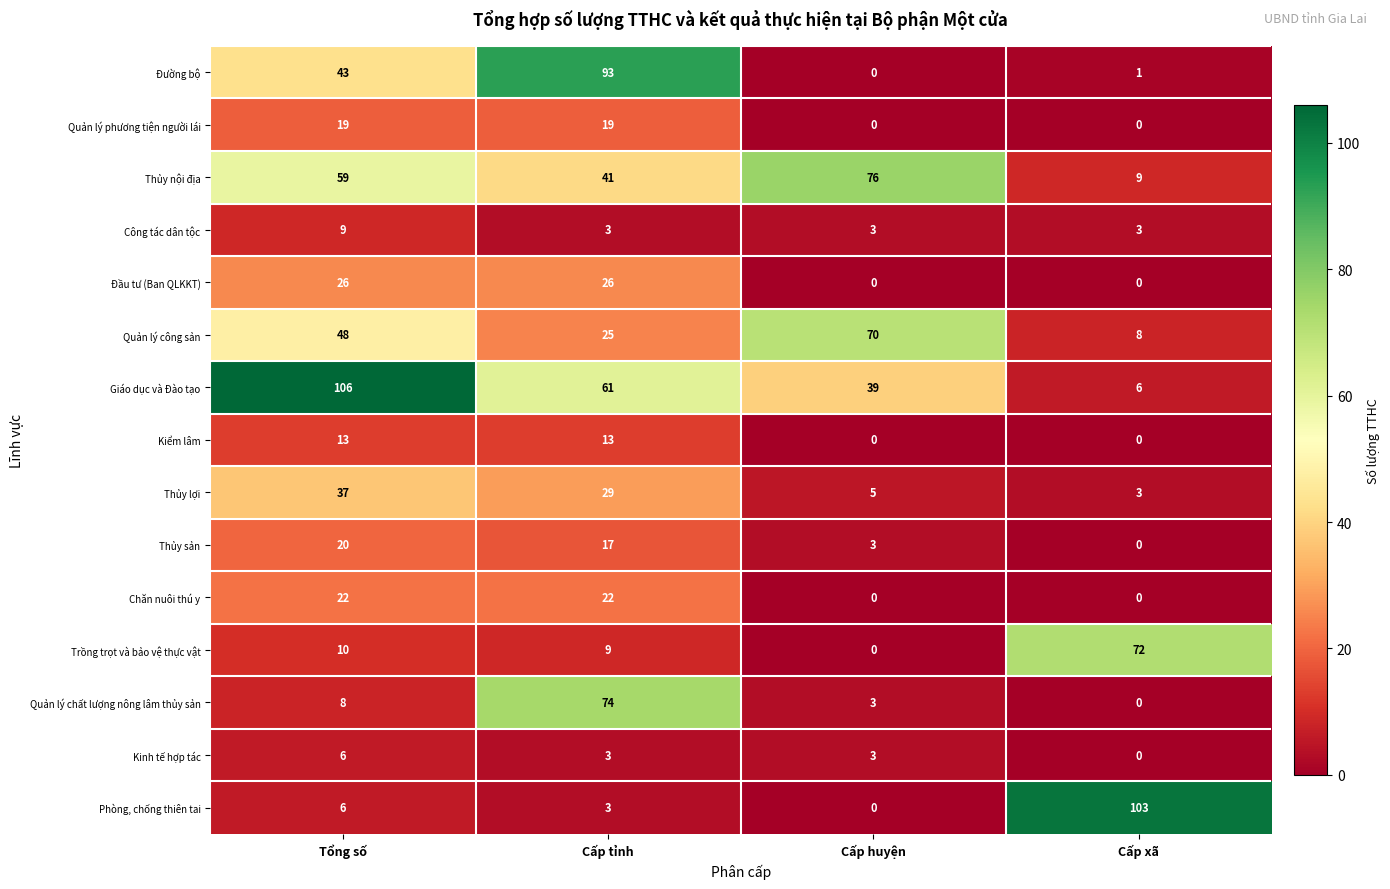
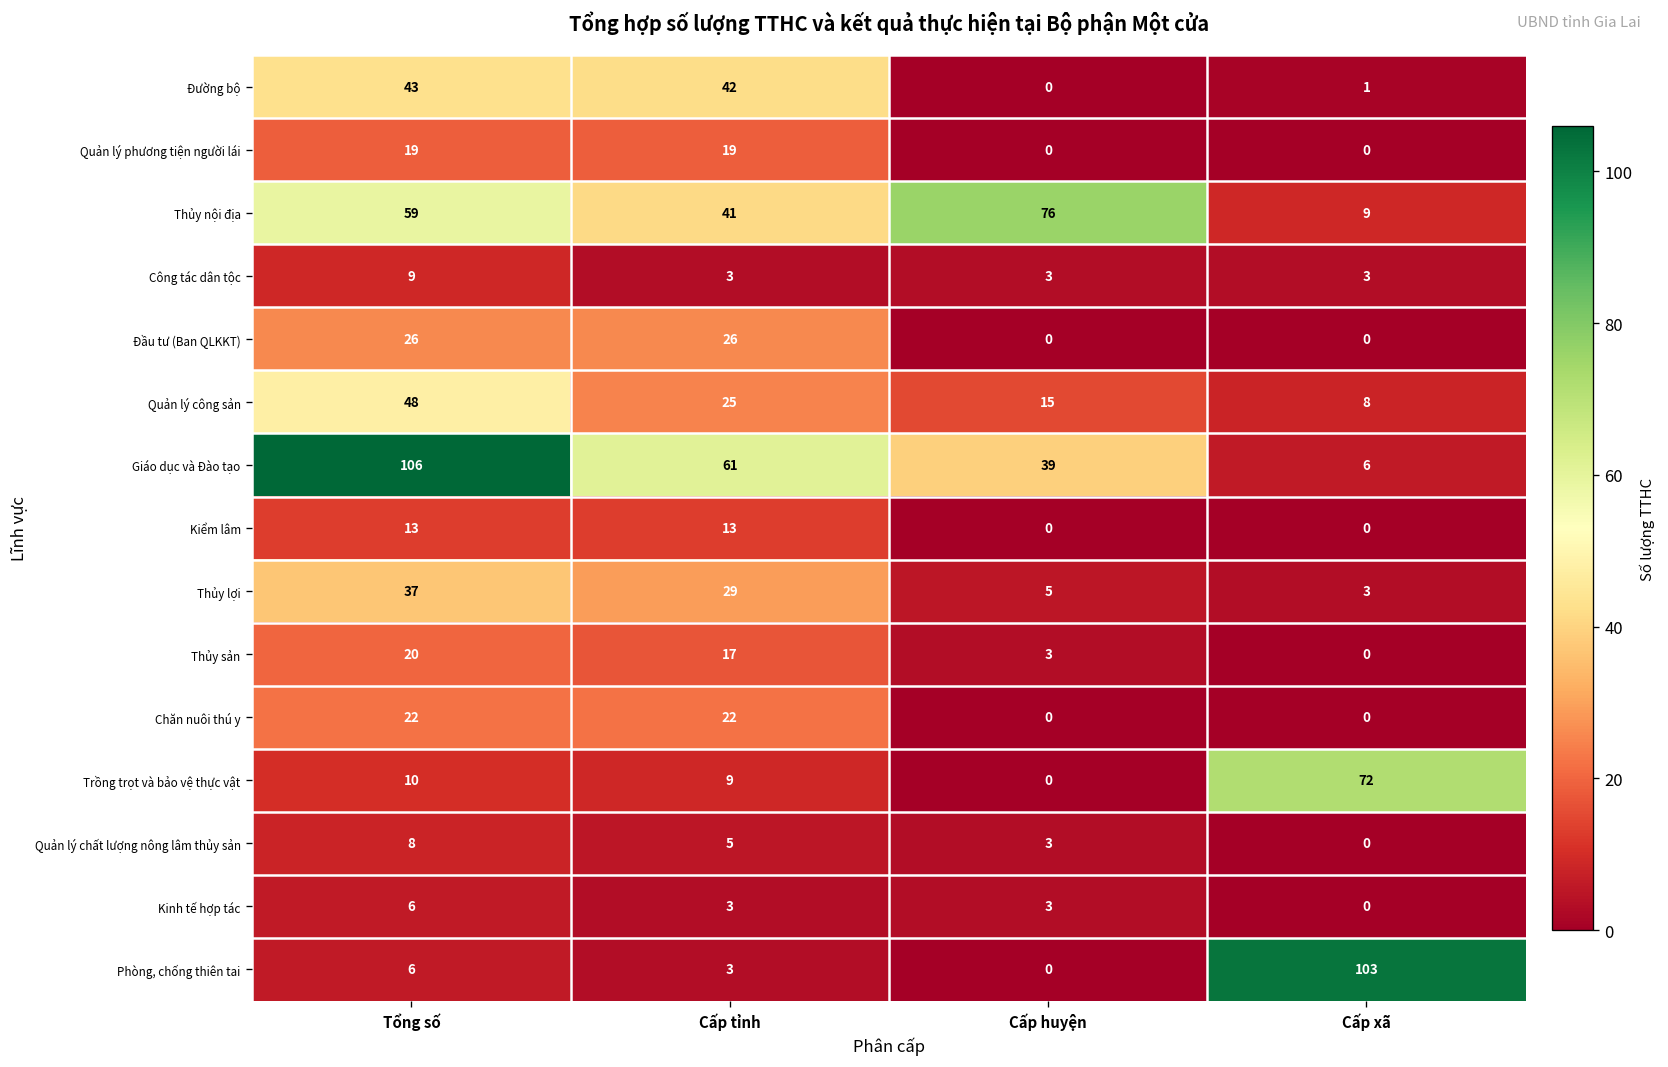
  {
    "Đường bộ": {
      "Tổng số": 43,
-     "Cấp tỉnh": 93,
+     "Cấp tỉnh": 42,
      "Cấp huyện": 0,
      "Cấp xã": 1
    },
    "Quản lý phương tiện người lái": {
      "Tổng số": 19,
      "Cấp tỉnh": 19,
      "Cấp huyện": 0,
      "Cấp xã": 0
    },
    "Thủy nội địa": {
      "Tổng số": 59,
      "Cấp tỉnh": 41,
      "Cấp huyện": 76,
      "Cấp xã": 9
    },
    "Công tác dân tộc": {
      "Tổng số": 9,
      "Cấp tỉnh": 3,
      "Cấp huyện": 3,
      "Cấp xã": 3
    },
    "Đầu tư (Ban QLKKT)": {
      "Tổng số": 26,
      "Cấp tỉnh": 26,
      "Cấp huyện": 0,
      "Cấp xã": 0
    },
    "Quản lý công sản": {
      "Tổng số": 48,
      "Cấp tỉnh": 25,
-     "Cấp huyện": 70,
+     "Cấp huyện": 15,
      "Cấp xã": 8
    },
    "Giáo dục và Đào tạo": {
      "Tổng số": 106,
      "Cấp tỉnh": 61,
      "Cấp huyện": 39,
      "Cấp xã": 6
    },
    "Kiểm lâm": {
      "Tổng số": 13,
      "Cấp tỉnh": 13,
      "Cấp huyện": 0,
      "Cấp xã": 0
    },
    "Thủy lợi": {
      "Tổng số": 37,
      "Cấp tỉnh": 29,
      "Cấp huyện": 5,
      "Cấp xã": 3
    },
    "Thủy sản": {
      "Tổng số": 20,
      "Cấp tỉnh": 17,
      "Cấp huyện": 3,
      "Cấp xã": 0
    },
    "Chăn nuôi thú y": {
      "Tổng số": 22,
      "Cấp tỉnh": 22,
      "Cấp huyện": 0,
      "Cấp xã": 0
    },
    "Trồng trọt và bảo vệ thực vật": {
      "Tổng số": 10,
      "Cấp tỉnh": 9,
      "Cấp huyện": 0,
      "Cấp xã": 72
    },
    "Quản lý chất lượng nông lâm thủy sản": {
      "Tổng số": 8,
-     "Cấp tỉnh": 74,
+     "Cấp tỉnh": 5,
      "Cấp huyện": 3,
      "Cấp xã": 0
    },
    "Kinh tế hợp tác": {
      "Tổng số": 6,
      "Cấp tỉnh": 3,
      "Cấp huyện": 3,
      "Cấp xã": 0
    },
    "Phòng, chống thiên tai": {
      "Tổng số": 6,
      "Cấp tỉnh": 3,
      "Cấp huyện": 0,
      "Cấp xã": 103
    }
  }
